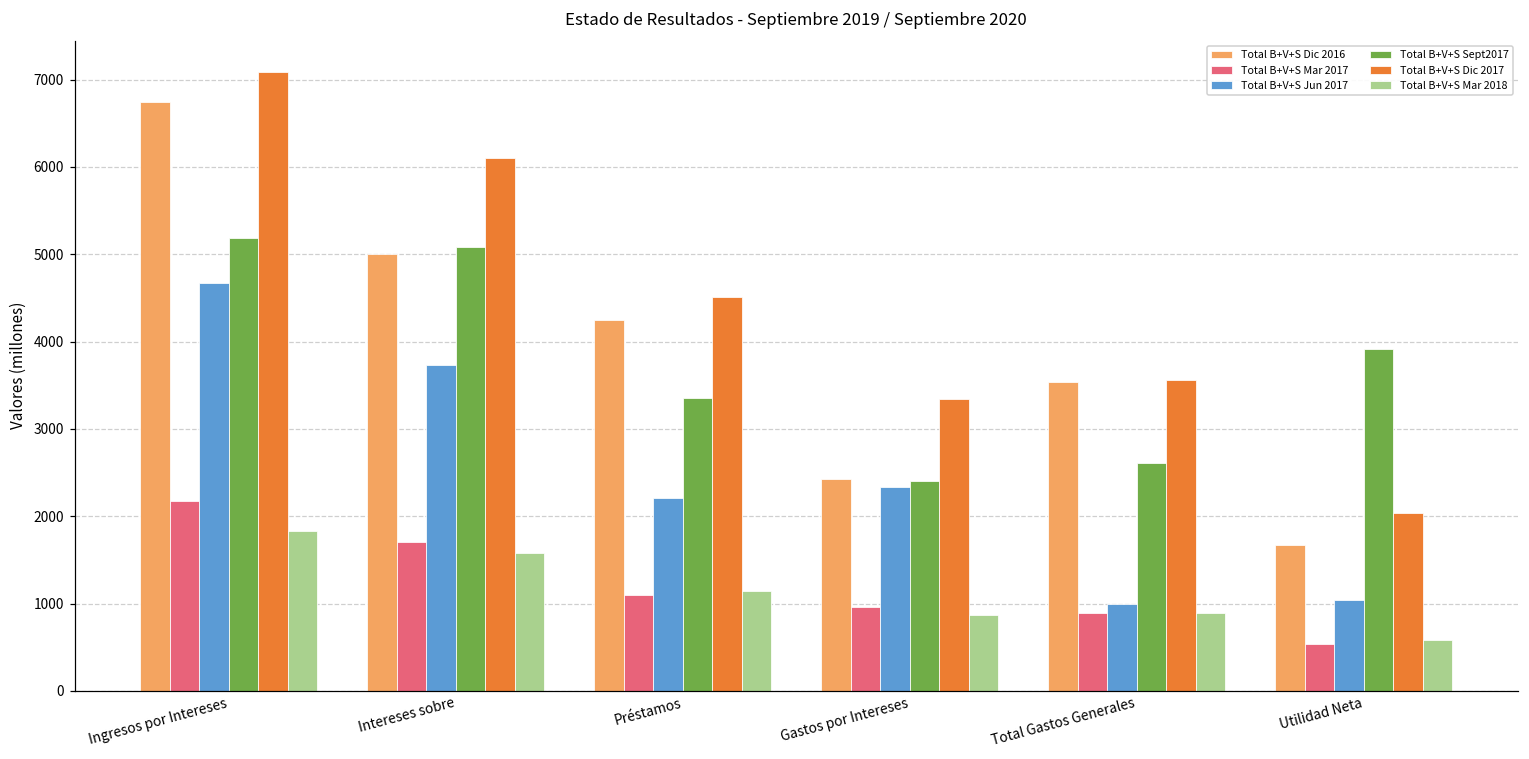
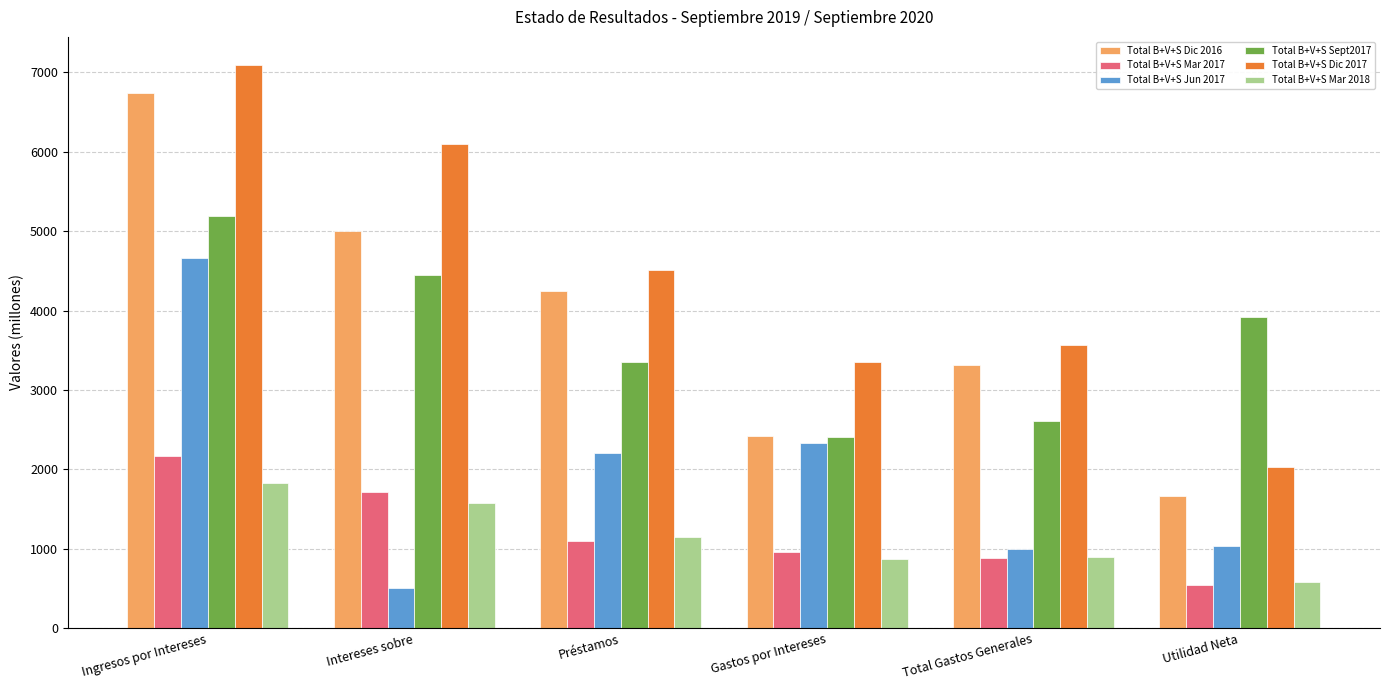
  {
    "Total B+V+S Dic 2016": {
      "Ingresos por Intereses": 6700,
      "Intereses sobre": 5000,
      "Préstamos": 4200,
      "Gastos por Intereses": 2400,
-     "Total Gastos Generales": 3500,
+     "Total Gastos Generales": 3300,
      "Utilidad Neta": 1700
    },
    "Total B+V+S Mar 2017": {
      "Ingresos por Intereses": 2200,
      "Intereses sobre": 1700,
      "Préstamos": 1100,
      "Gastos por Intereses": 1000,
      "Total Gastos Generales": 900,
      "Utilidad Neta": 500
    },
    "Total B+V+S Jun 2017": {
      "Ingresos por Intereses": 4700,
-     "Intereses sobre": 3700,
+     "Intereses sobre": 500,
      "Préstamos": 2200,
      "Gastos por Intereses": 2300,
      "Total Gastos Generales": 1000,
      "Utilidad Neta": 1000
    },
    "Total B+V+S Sept2017": {
      "Ingresos por Intereses": 5200,
-     "Intereses sobre": 5100,
+     "Intereses sobre": 4400,
      "Préstamos": 3300,
      "Gastos por Intereses": 2400,
      "Total Gastos Generales": 2600,
      "Utilidad Neta": 3900
    },
    "Total B+V+S Dic 2017": {
      "Ingresos por Intereses": 7100,
      "Intereses sobre": 6100,
      "Préstamos": 4500,
      "Gastos por Intereses": 3300,
      "Total Gastos Generales": 3600,
      "Utilidad Neta": 2000
    },
    "Total B+V+S Mar 2018": {
      "Ingresos por Intereses": 1800,
      "Intereses sobre": 1600,
      "Préstamos": 1100,
      "Gastos por Intereses": 900,
      "Total Gastos Generales": 900,
      "Utilidad Neta": 600
    }
  }
